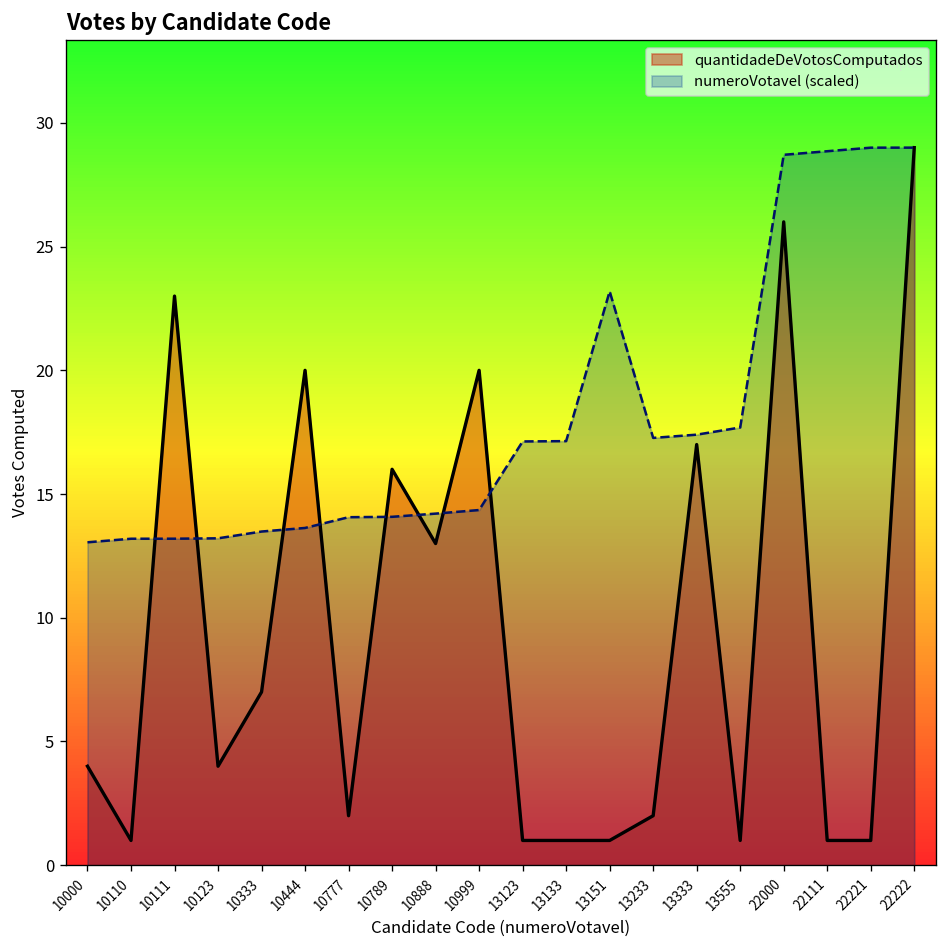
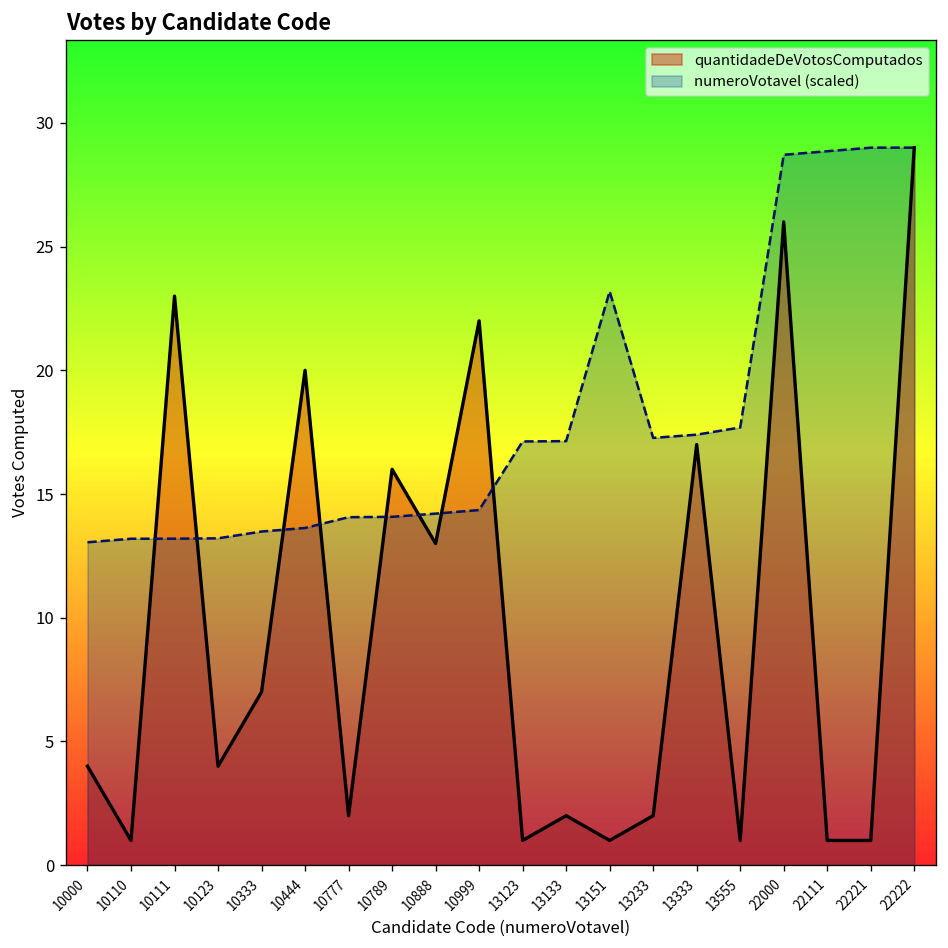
  {
    "quantidadeDeVotosComputados": {
      "10000": 4,
      "10110": 1,
      "10111": 23,
      "10123": 4,
      "10333": 7,
      "10444": 20,
      "10777": 2,
      "10789": 16,
      "10888": 13,
-     "10999": 20,
+     "10999": 22,
      "13123": 1,
-     "13133": 1,
+     "13133": 2,
      "13151": 1,
      "13233": 2,
      "13333": 17,
      "13555": 1,
      "22000": 26,
      "22111": 1,
      "22221": 1
    },
    "numeroVotavel (scaled)": {
      "10000": 13,
      "10110": 13.2,
      "10111": 13.2,
      "10123": 13.2,
      "10333": 13.5,
      "10444": 13.6,
      "10777": 14,
      "10789": 14,
      "10888": 14.2,
      "10999": 14.4,
      "13123": 17.1,
      "13133": 17.1,
      "13151": 23.2,
      "13233": 17.3,
      "13333": 17.4,
      "13555": 17.7,
      "22000": 28.7,
      "22111": 28.9,
      "22221": 29
    }
  }
